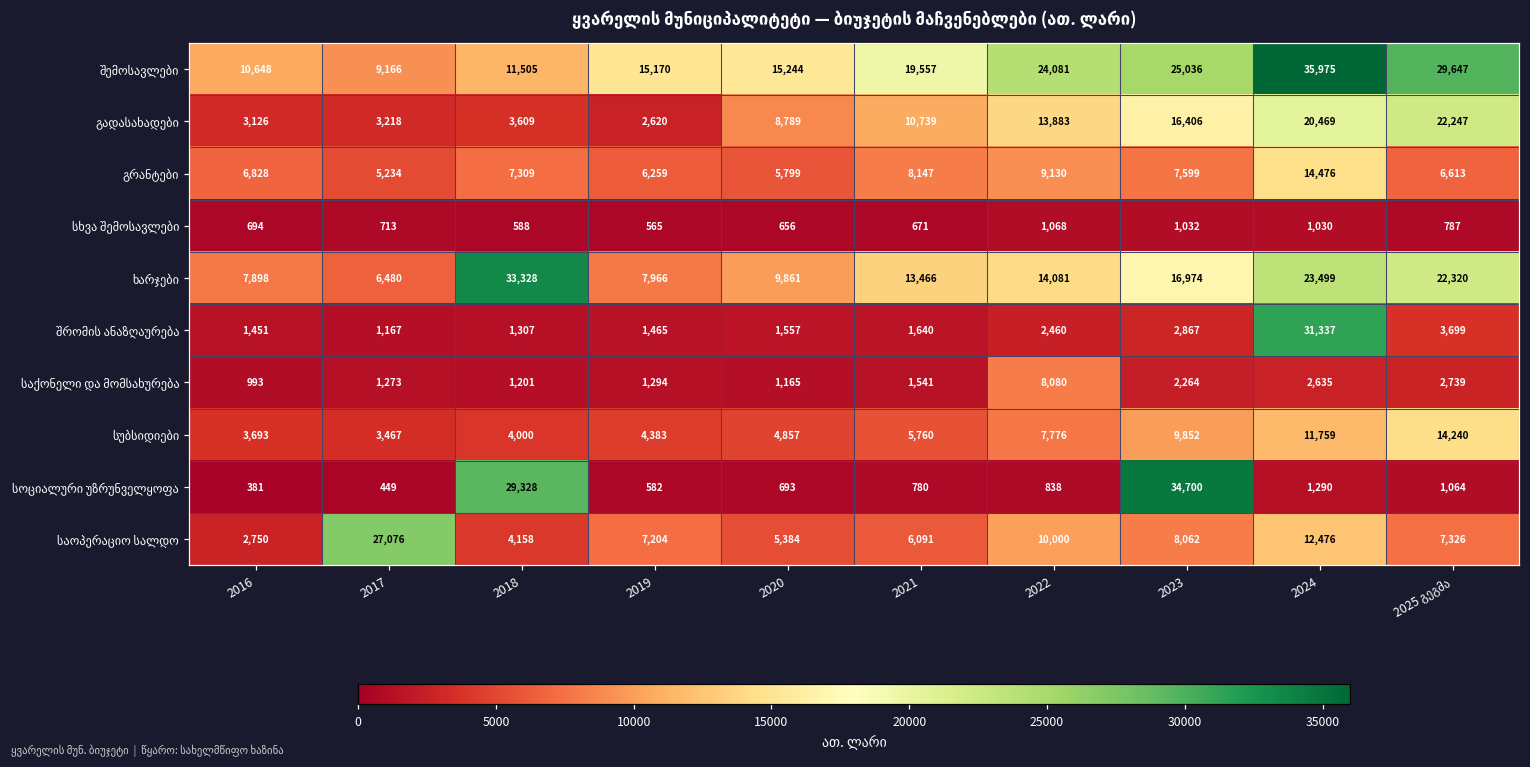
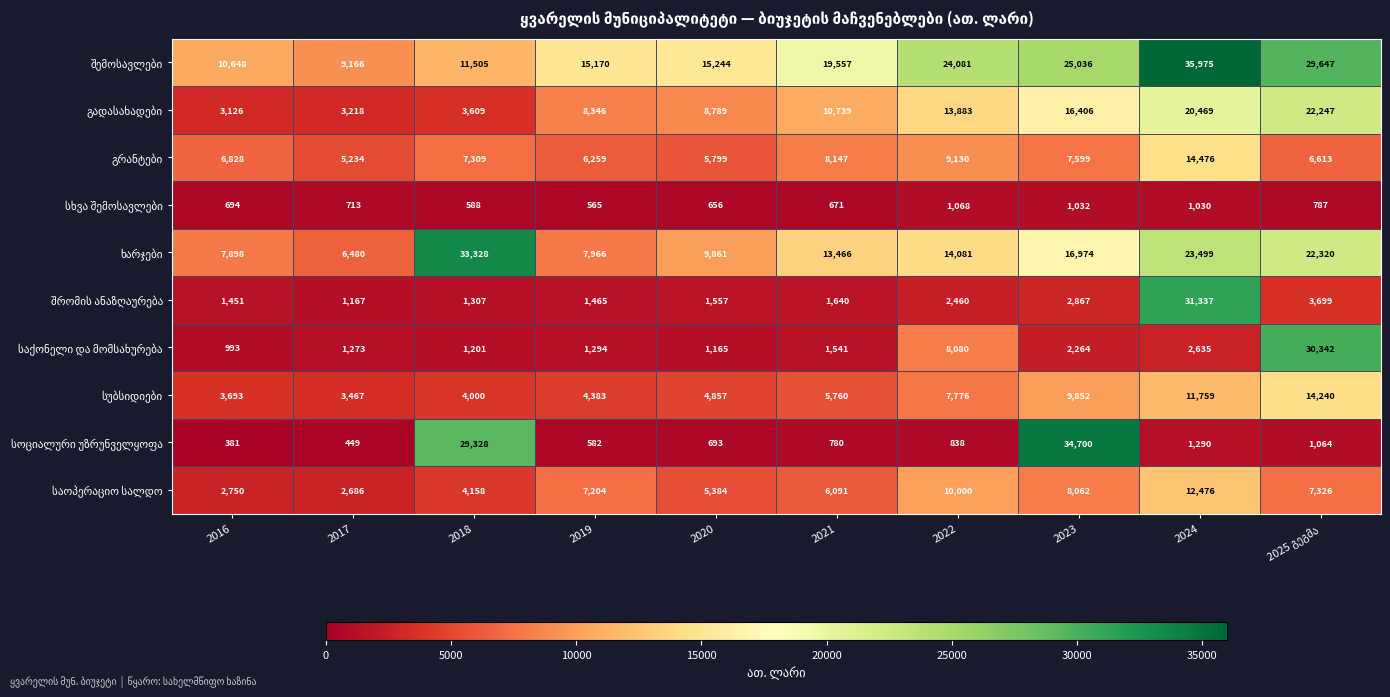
  {
    "შემოსავლები": {
      "2016": "10,648",
      "2017": "9,166",
      "2018": "11,505",
      "2019": "15,170",
      "2020": "15,244",
      "2021": "19,557",
      "2022": "24,081",
      "2023": "25,036",
      "2024": "35,975",
      "2025 გეგმა": "29,647"
    },
    "გადასახადები": {
      "2016": "3,126",
      "2017": "3,218",
      "2018": "3,609",
-     "2019": "2,620",
+     "2019": "8,346",
      "2020": "8,789",
      "2021": "10,739",
      "2022": "13,883",
      "2023": "16,406",
      "2024": "20,469",
      "2025 გეგმა": "22,247"
    },
    "გრანტები": {
      "2016": "6,828",
      "2017": "5,234",
      "2018": "7,309",
      "2019": "6,259",
      "2020": "5,799",
      "2021": "8,147",
      "2022": "9,130",
      "2023": "7,599",
      "2024": "14,476",
      "2025 გეგმა": "6,613"
    },
    "სხვა შემოსავლები": {
      "2016": "694",
      "2017": "713",
      "2018": "588",
      "2019": "565",
      "2020": "656",
      "2021": "671",
      "2022": "1,068",
      "2023": "1,032",
      "2024": "1,030",
      "2025 გეგმა": "787"
    },
    "ხარჯები": {
      "2016": "7,898",
      "2017": "6,480",
      "2018": "33,328",
      "2019": "7,966",
      "2020": "9,861",
      "2021": "13,466",
      "2022": "14,081",
      "2023": "16,974",
      "2024": "23,499",
      "2025 გეგმა": "22,320"
    },
    "შრომის ანაზღაურება": {
      "2016": "1,451",
      "2017": "1,167",
      "2018": "1,307",
      "2019": "1,465",
      "2020": "1,557",
      "2021": "1,640",
      "2022": "2,460",
      "2023": "2,867",
      "2024": "31,337",
      "2025 გეგმა": "3,699"
    },
    "საქონელი და მომსახურება": {
      "2016": "993",
      "2017": "1,273",
      "2018": "1,201",
      "2019": "1,294",
      "2020": "1,165",
      "2021": "1,541",
      "2022": "8,080",
      "2023": "2,264",
      "2024": "2,635",
-     "2025 გეგმა": "2,739"
+     "2025 გეგმა": "30,342"
    },
    "სუბსიდიები": {
      "2016": "3,693",
      "2017": "3,467",
      "2018": "4,000",
      "2019": "4,383",
      "2020": "4,857",
      "2021": "5,760",
      "2022": "7,776",
      "2023": "9,852",
      "2024": "11,759",
      "2025 გეგმა": "14,240"
    },
    "სოციალური უზრუნველყოფა": {
      "2016": "381",
      "2017": "449",
      "2018": "29,328",
      "2019": "582",
      "2020": "693",
      "2021": "780",
      "2022": "838",
      "2023": "34,700",
      "2024": "1,290",
      "2025 გეგმა": "1,064"
    },
    "საოპერაციო სალდო": {
      "2016": "2,750",
-     "2017": "27,076",
+     "2017": "2,686",
      "2018": "4,158",
      "2019": "7,204",
      "2020": "5,384",
      "2021": "6,091",
      "2022": "10,000",
      "2023": "8,062",
      "2024": "12,476",
      "2025 გეგმა": "7,326"
    }
  }
